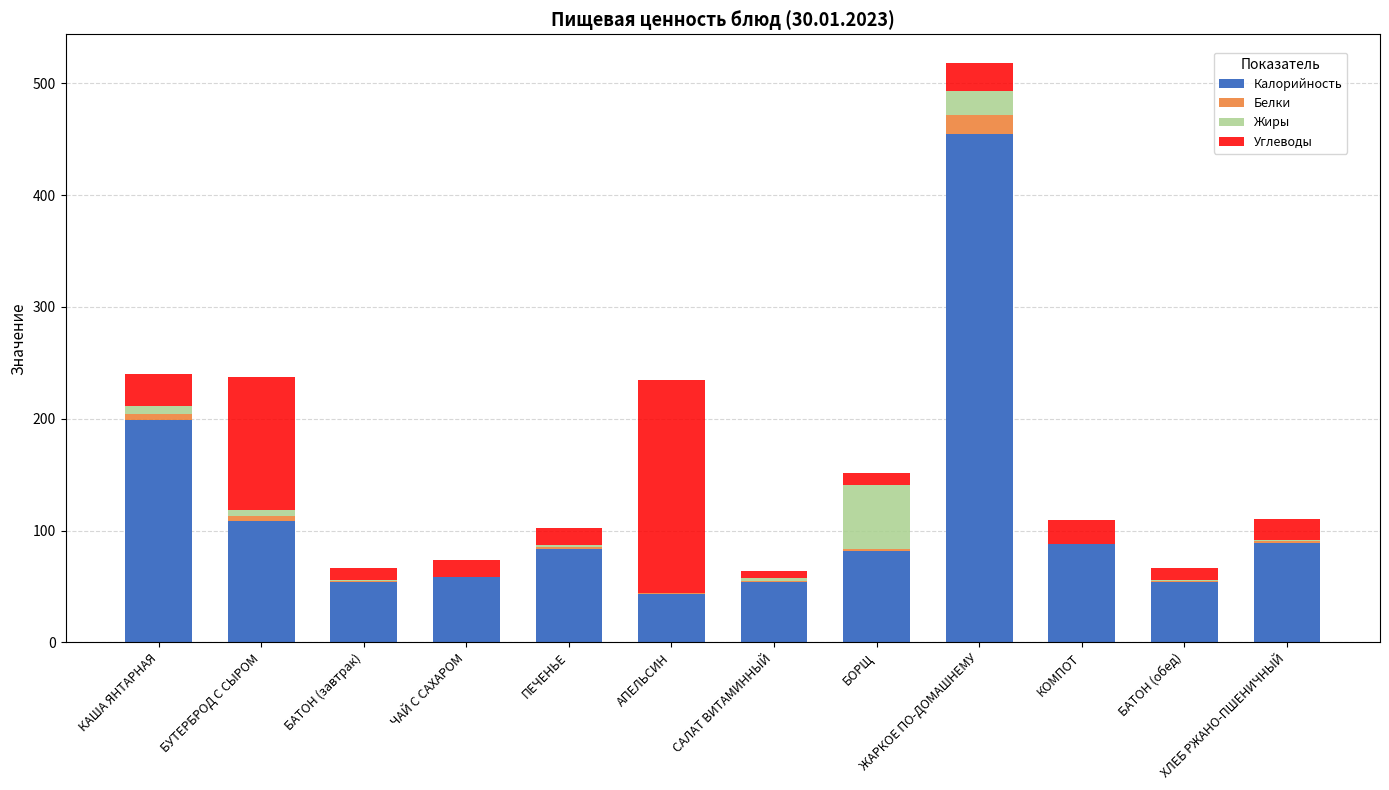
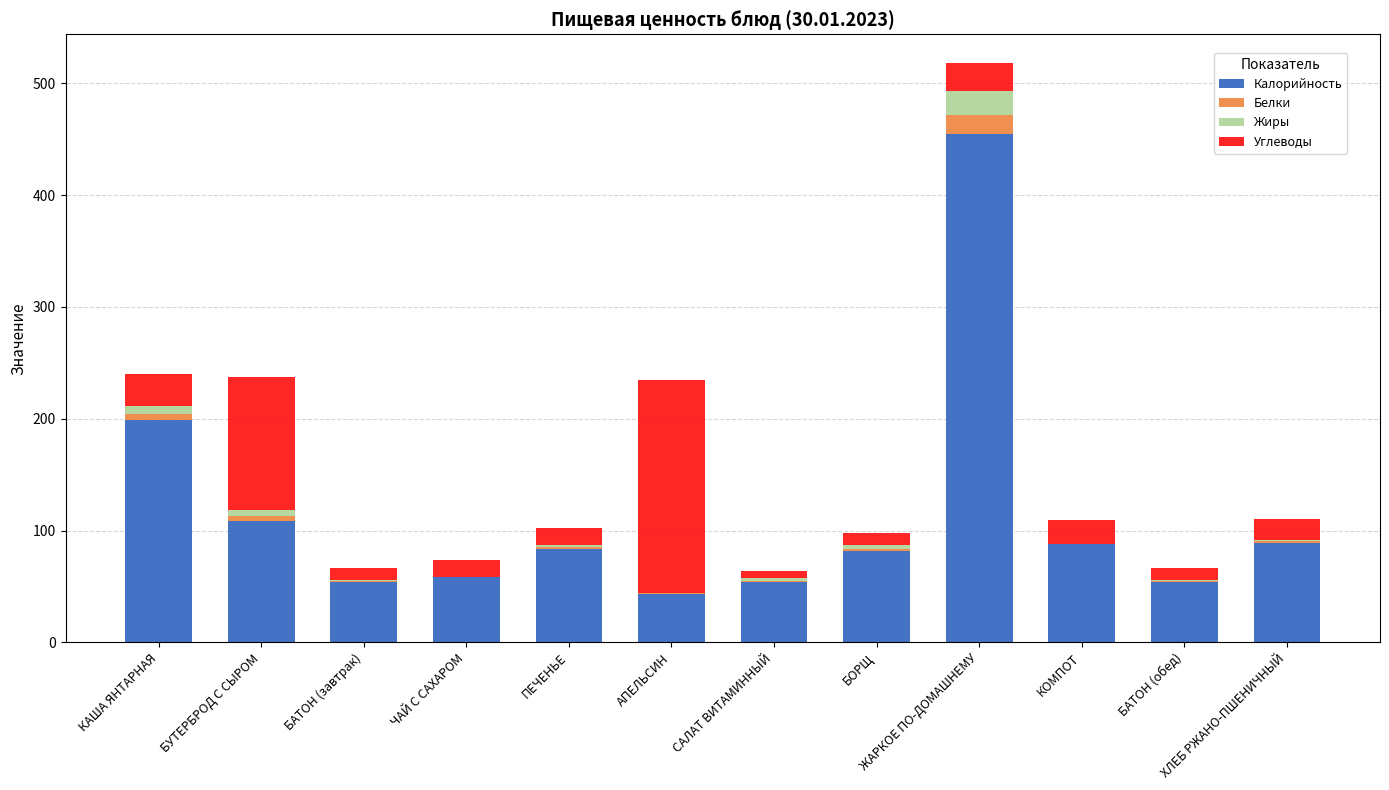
  {
    "Калорийность": {
      "КАША ЯНТАРНАЯ": 199,
      "БУТЕРБРОД С СЫРОМ": 108,
      "БАТОН (завтрак)": 54,
      "ЧАЙ С САХАРОМ": 58,
      "ПЕЧЕНЬЕ": 83,
      "АПЕЛЬСИН": 43,
      "САЛАТ ВИТАМИННЫЙ": 54,
      "БОРЩ": 82,
      "ЖАРКОЕ ПО-ДОМАШНЕМУ": 455,
      "КОМПОТ": 88,
      "БАТОН (обед)": 54,
      "ХЛЕБ РЖАНО-ПШЕНИЧНЫЙ": 88
    },
    "Белки": {
      "КАША ЯНТАРНАЯ": 5,
      "БУТЕРБРОД С СЫРОМ": 5,
      "ЖАРКОЕ ПО-ДОМАШНЕМУ": 17,
      "ХЛЕБ РЖАНО-ПШЕНИЧНЫЙ": 3
    },
    "Жиры": {
      "КАША ЯНТАРНАЯ": 7,
      "БУТЕРБРОД С СЫРОМ": 5,
      "САЛАТ ВИТАМИННЫЙ": 3,
-     "БОРЩ": 58,
+     "БОРЩ": 4,
      "ЖАРКОЕ ПО-ДОМАШНЕМУ": 22
    },
    "Углеводы": {
      "КАША ЯНТАРНАЯ": 28,
      "БУТЕРБРОД С СЫРОМ": 119,
      "БАТОН (завтрак)": 11,
      "ЧАЙ С САХАРОМ": 15,
      "ПЕЧЕНЬЕ": 15,
      "АПЕЛЬСИН": 190,
      "САЛАТ ВИТАМИННЫЙ": 6,
      "БОРЩ": 10,
      "ЖАРКОЕ ПО-ДОМАШНЕМУ": 25,
      "КОМПОТ": 22,
      "БАТОН (обед)": 11,
      "ХЛЕБ РЖАНО-ПШЕНИЧНЫЙ": 19
    }
  }
